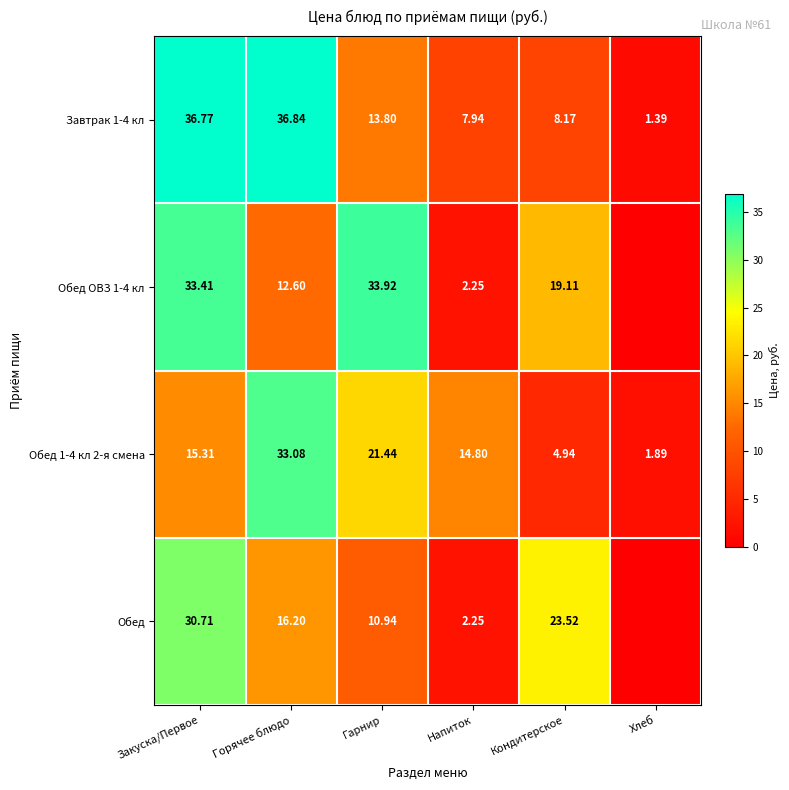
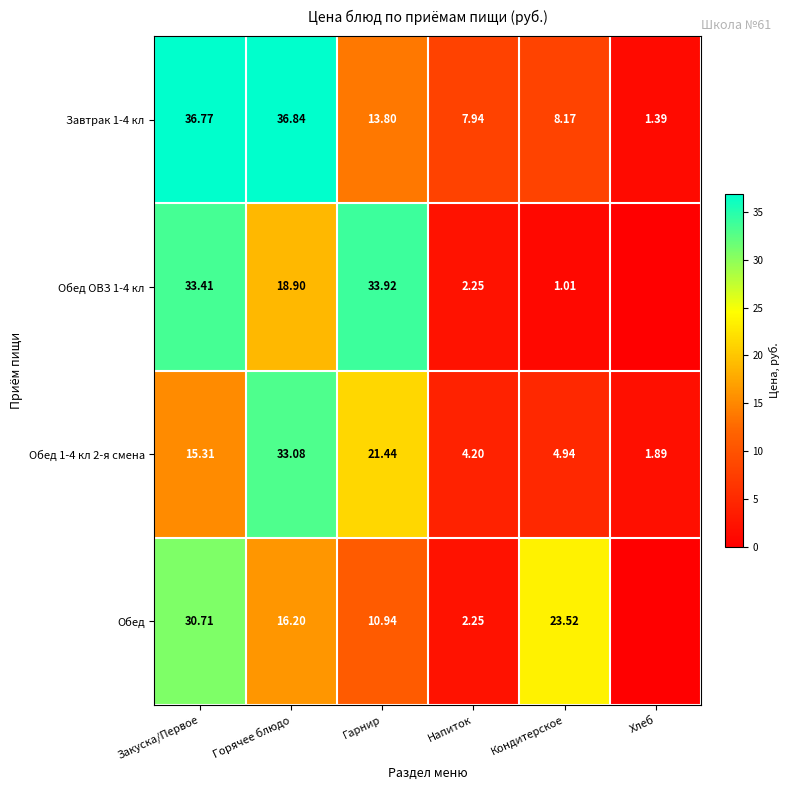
  {
    "Завтрак 1-4 кл": {
      "Закуска/Первое": 36.77,
      "Горячее блюдо": 36.84,
      "Гарнир": 13.80,
      "Напиток": 7.94,
      "Кондитерское": 8.17,
      "Хлеб": 1.39
    },
    "Обед ОВЗ 1-4 кл": {
      "Закуска/Первое": 33.41,
-     "Горячее блюдо": 12.60,
+     "Горячее блюдо": 18.90,
      "Гарнир": 33.92,
      "Напиток": 2.25,
-     "Кондитерское": 19.11
+     "Кондитерское": 1.01
    },
    "Обед 1-4 кл 2-я смена": {
      "Закуска/Первое": 15.31,
      "Горячее блюдо": 33.08,
      "Гарнир": 21.44,
-     "Напиток": 14.80,
+     "Напиток": 4.20,
      "Кондитерское": 4.94,
      "Хлеб": 1.89
    },
    "Обед": {
      "Закуска/Первое": 30.71,
      "Горячее блюдо": 16.20,
      "Гарнир": 10.94,
      "Напиток": 2.25,
      "Кондитерское": 23.52
    }
  }
